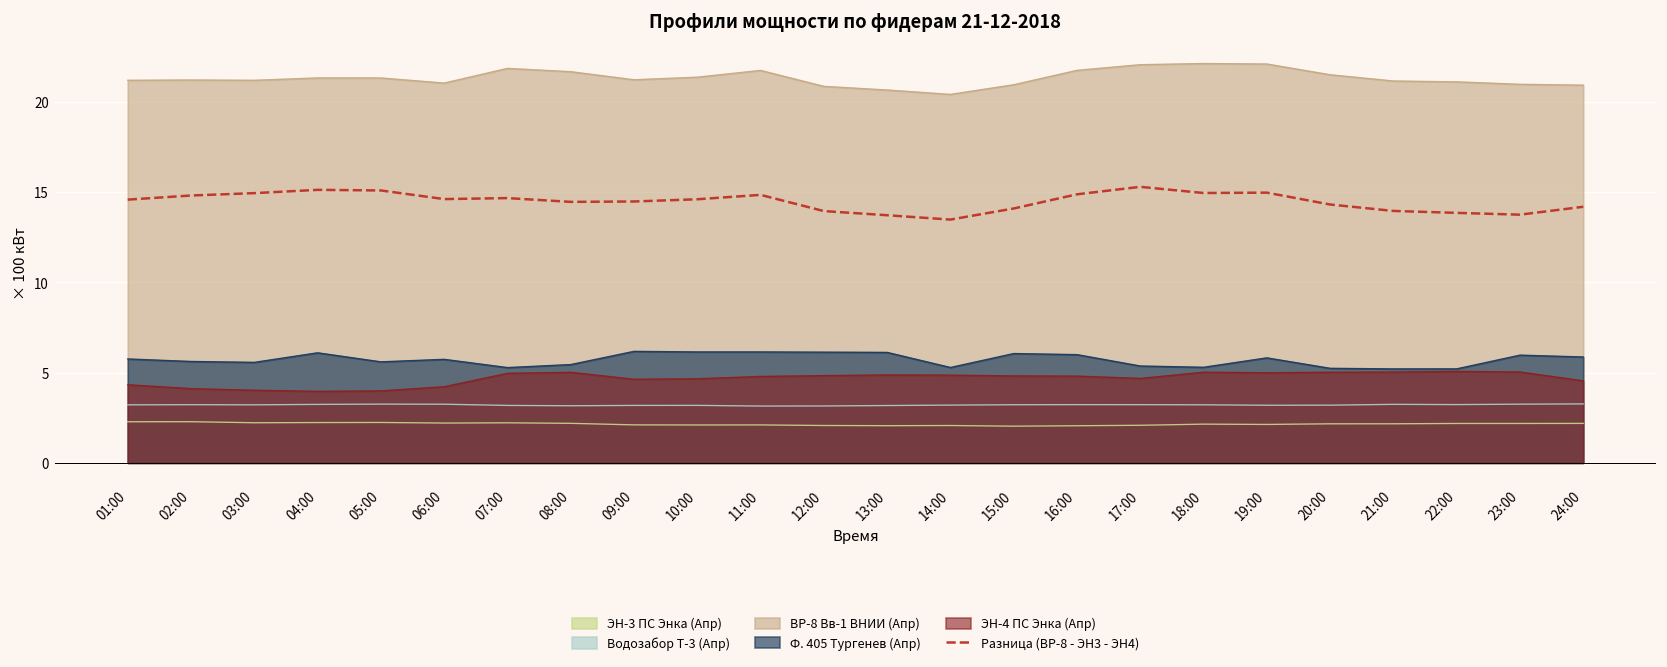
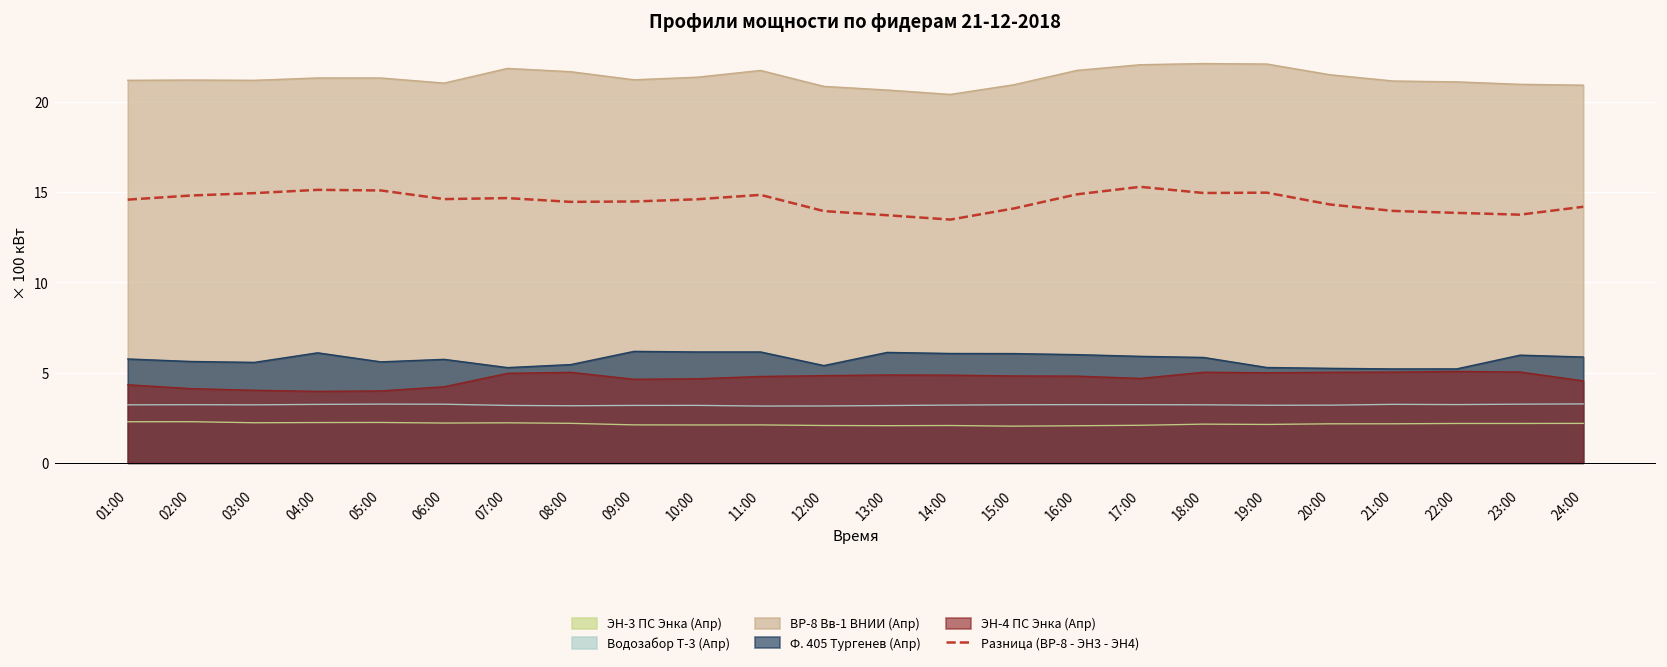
  {
    "Водозабор Т-3 (Апр)": {
      "01:00": 3.2,
      "02:00": 3.2,
      "03:00": 3.2,
      "04:00": 3.2,
      "05:00": 3.3,
      "06:00": 3.2,
      "07:00": 3.2,
      "08:00": 3.2,
      "09:00": 3.2,
      "10:00": 3.2,
      "11:00": 3.1,
      "12:00": 3.2,
      "13:00": 3.2,
      "14:00": 3.2,
      "15:00": 3.2,
      "16:00": 3.2,
      "17:00": 3.2,
      "18:00": 3.2,
      "19:00": 3.2,
      "20:00": 3.2,
      "21:00": 3.2,
      "22:00": 3.2,
      "23:00": 3.3,
      "24:00": 3.3
    },
    "Ф. 405 Тургенев (Апр)": {
      "01:00": 5.8,
      "02:00": 5.6,
      "03:00": 5.6,
      "04:00": 6.1,
      "05:00": 5.6,
      "06:00": 5.7,
      "07:00": 5.3,
      "08:00": 5.4,
      "09:00": 6.2,
      "10:00": 6.1,
      "11:00": 6.1,
-     "12:00": 6.1,
+     "12:00": 5.4,
      "13:00": 6.1,
-     "14:00": 5.3,
+     "14:00": 6.1,
      "15:00": 6.1,
      "16:00": 6.0,
-     "17:00": 5.4,
-     "18:00": 5.3,
-     "19:00": 5.8,
+     "17:00": 5.9,
+     "18:00": 5.8,
+     "19:00": 5.3,
      "20:00": 5.2,
      "21:00": 5.2,
      "23:00": 6.0,
      "24:00": 5.9
    }
  }
